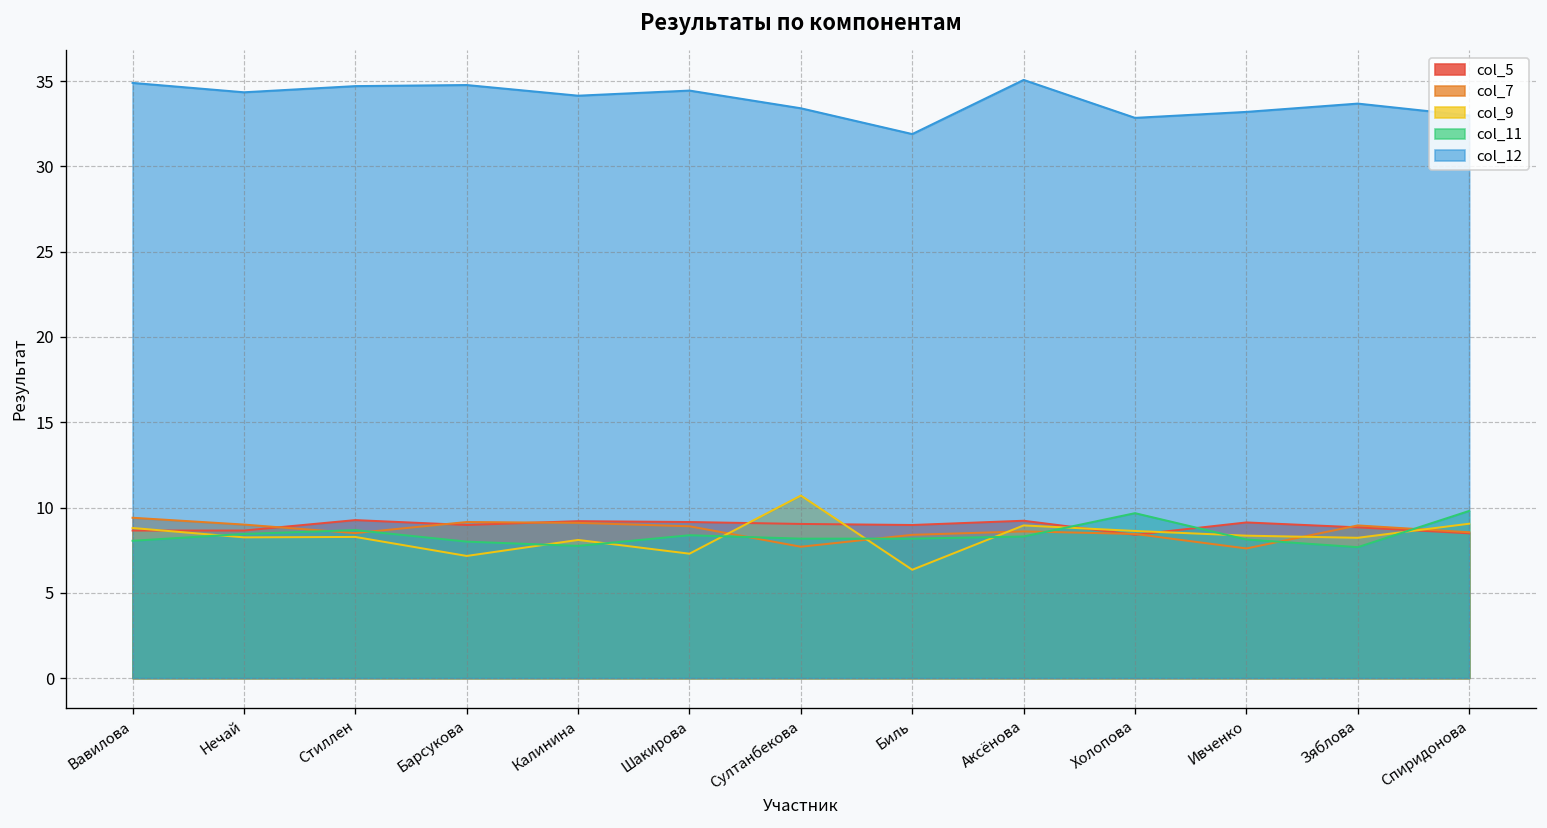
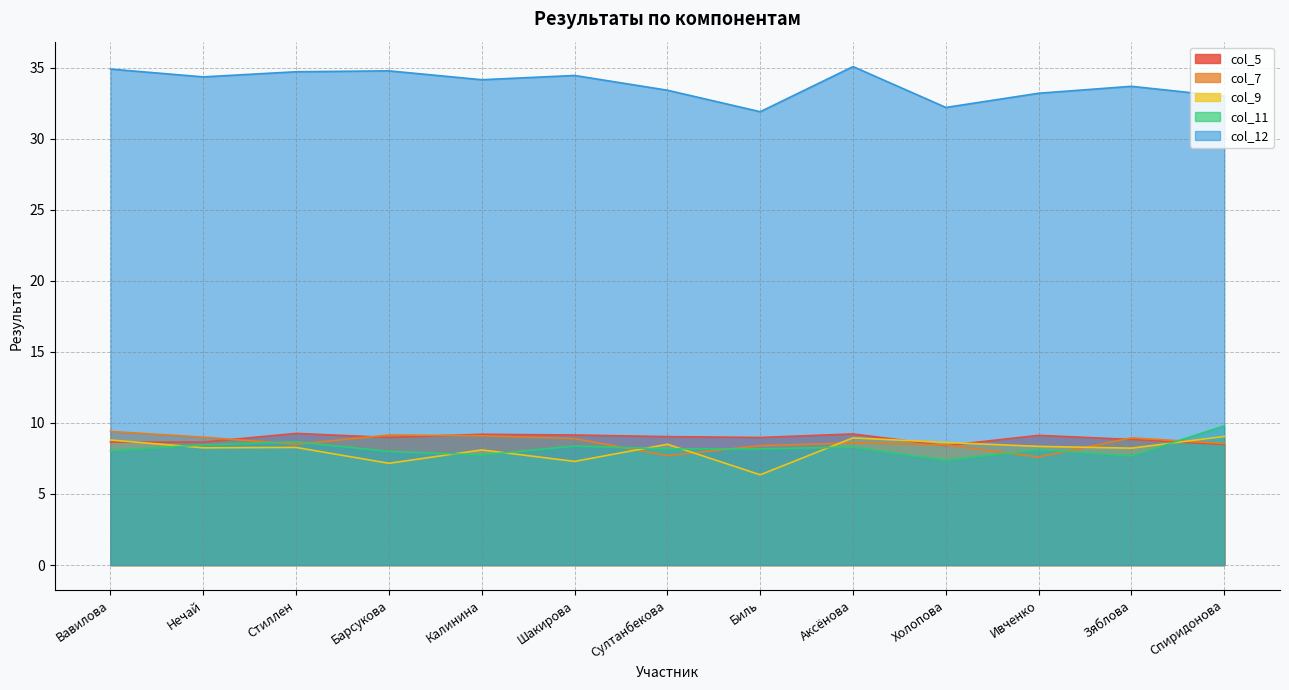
  {
    "col_9": {
      "Нечай": 8.3,
      "Стиллен": 8.3,
      "Барсукова": 7.2,
      "Калинина": 8.1,
      "Шакирова": 7.3,
-     "Султанбекова": 10.7,
+     "Султанбекова": 8.5,
      "Биль": 6.4,
      "Аксёнова": 9.0,
      "Ивченко": 8.4,
      "Зяблова": 8.2,
      "Спиридонова": 9.1
    },
    "col_11": {
      "Вавилова": 8.1,
      "Нечай": 8.5,
      "Барсукова": 8.0,
      "Калинина": 7.8,
      "Шакирова": 8.4,
      "Султанбекова": 8.2,
      "Биль": 8.2,
      "Аксёнова": 8.3,
-     "Холопова": 9.7,
+     "Холопова": 7.4,
      "Ивченко": 8.1,
      "Зяблова": 7.7,
      "Спиридонова": 9.8
    },
    "col_12": {
      "Вавилова": 34.9,
      "Нечай": 34.4,
      "Стиллен": 34.7,
      "Барсукова": 34.8,
      "Калинина": 34.2,
      "Шакирова": 34.5,
      "Султанбекова": 33.4,
      "Биль": 31.9,
      "Аксёнова": 35.1,
-     "Холопова": 32.9,
+     "Холопова": 32.2,
      "Ивченко": 33.2,
      "Зяблова": 33.7
    }
  }
